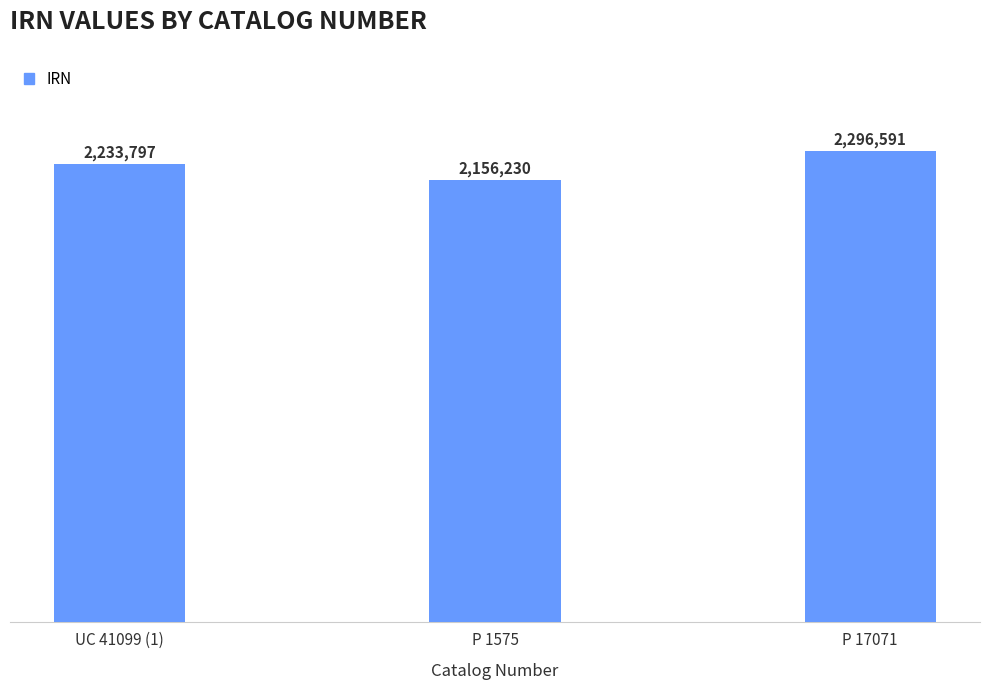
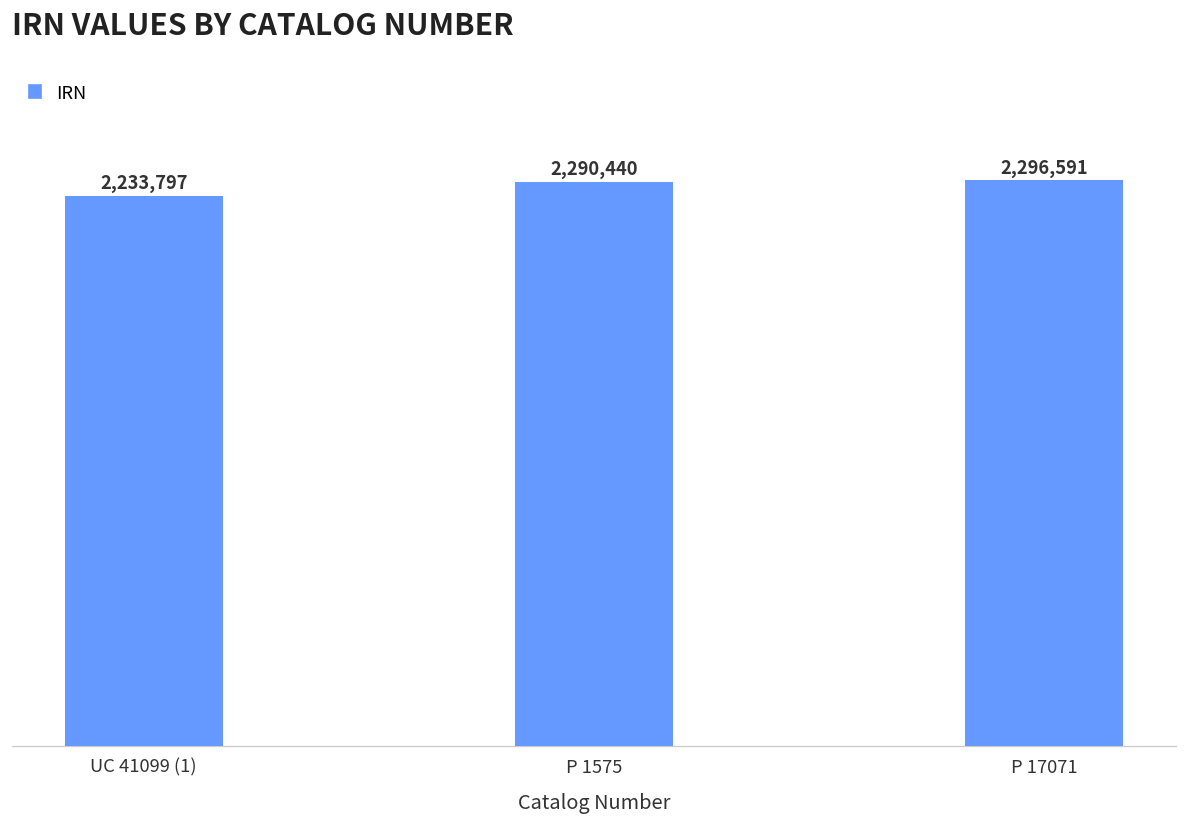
  {
    "UC 41099 (1)": "2,233,797",
-   "P 1575": "2,156,230",
+   "P 1575": "2,290,440",
    "P 17071": "2,296,591"
  }
